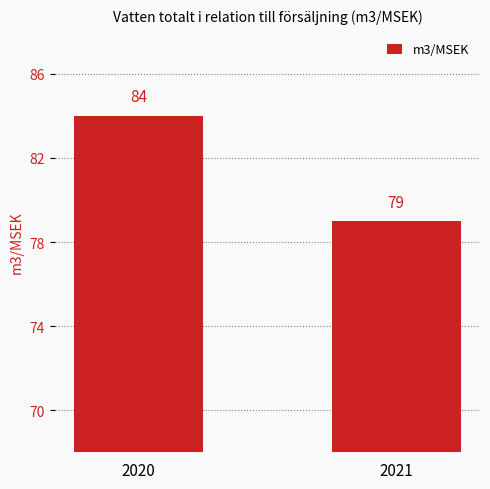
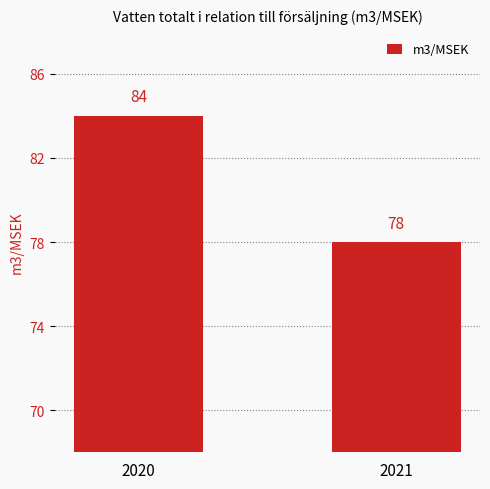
  {
    "2020": 84,
-   "2021": 79
+   "2021": 78
  }
